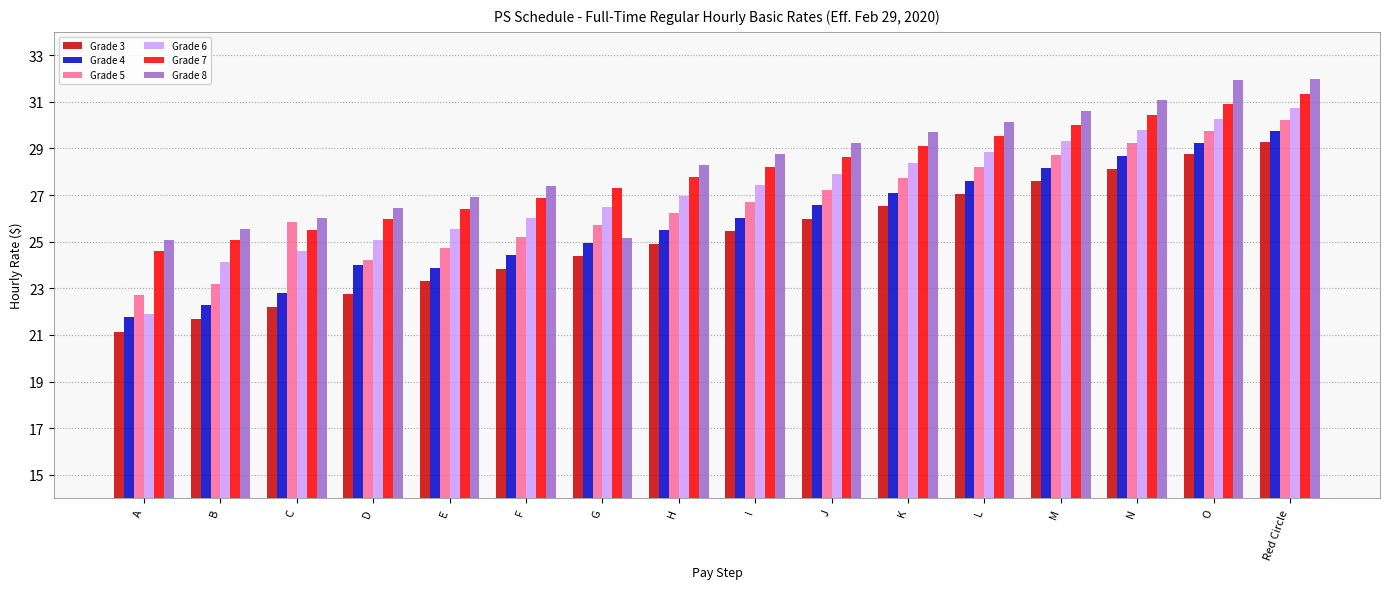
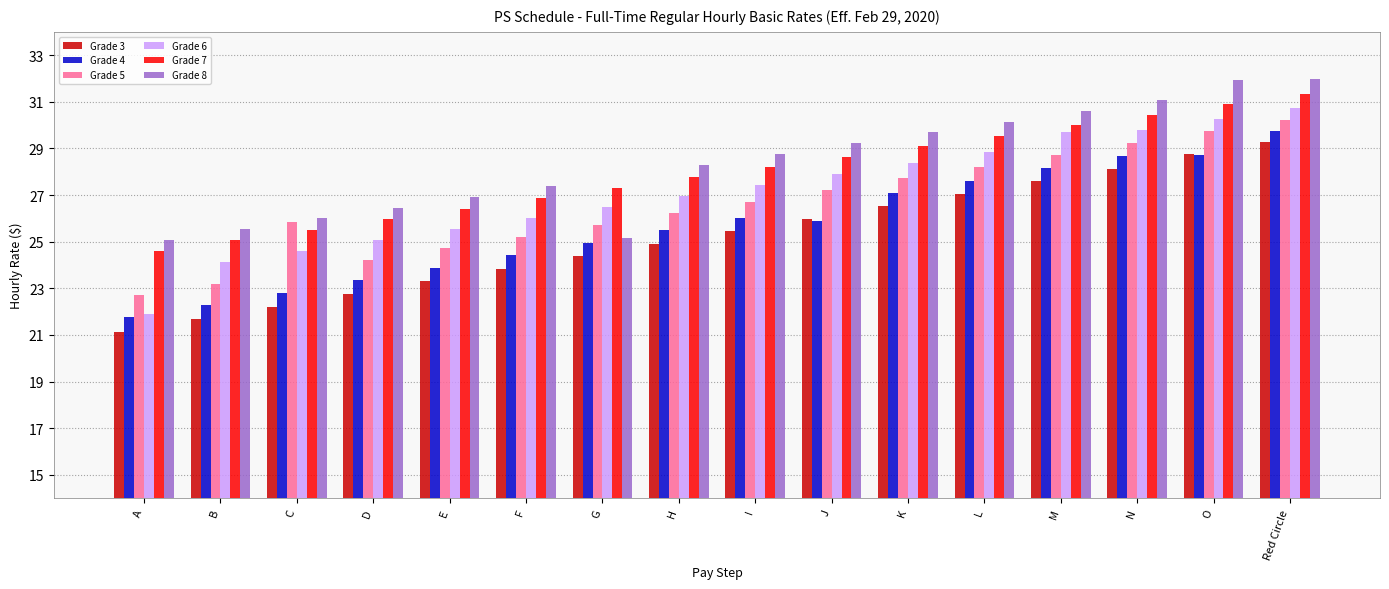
  {
    "Grade 4": {
      "A": 21.8,
      "B": 22.3,
      "C": 22.8,
-     "D": 24.0,
+     "D": 23.4,
      "E": 23.9,
      "F": 24.4,
      "G": 25.0,
      "H": 25.5,
      "I": 26.0,
-     "J": 26.6,
+     "J": 25.9,
      "K": 27.1,
      "L": 27.6,
      "M": 28.2,
      "N": 28.7,
-     "O": 29.2,
+     "O": 28.7,
      "Red Circle": 29.8
    },
    "Grade 5": {
      "A": 22.7,
      "B": 23.2,
      "C": 25.8,
      "D": 24.2,
      "E": 24.7,
      "F": 25.2,
      "G": 25.7,
      "H": 26.2,
      "I": 26.7,
      "J": 27.2,
      "K": 27.7,
      "L": 28.2,
      "M": 28.7,
      "N": 29.2,
      "O": 29.7,
      "Red Circle": 30.2
    },
    "Grade 6": {
      "A": 21.9,
      "B": 24.1,
      "C": 24.6,
      "D": 25.1,
      "E": 25.5,
      "F": 26.0,
      "G": 26.5,
      "H": 27.0,
      "I": 27.4,
      "J": 27.9,
      "K": 28.4,
      "L": 28.9,
-     "M": 29.3,
+     "M": 29.7,
      "N": 29.8,
      "O": 30.3,
      "Red Circle": 30.8
    },
    "Grade 8": {
      "A": 25.1,
      "B": 25.5,
      "C": 26.0,
      "D": 26.5,
      "E": 26.9,
      "F": 27.4,
      "G": 25.1,
      "H": 28.3,
      "I": 28.8,
      "J": 29.2,
      "K": 29.7,
      "L": 30.2,
      "M": 30.6,
      "N": 31.1,
      "O": 31.9,
      "Red Circle": 32.0
    }
  }
